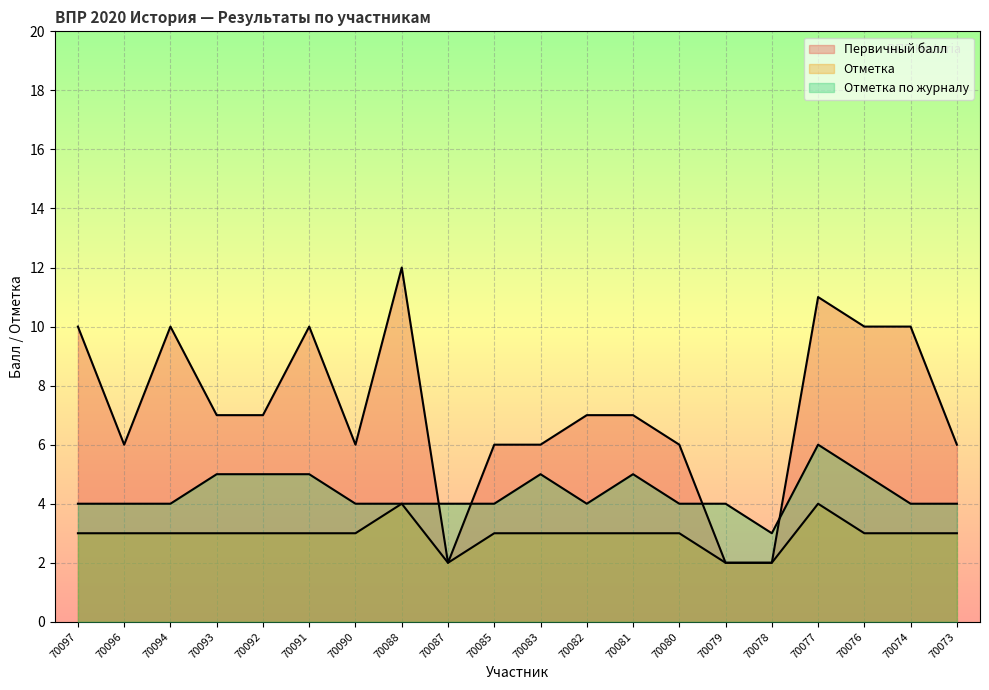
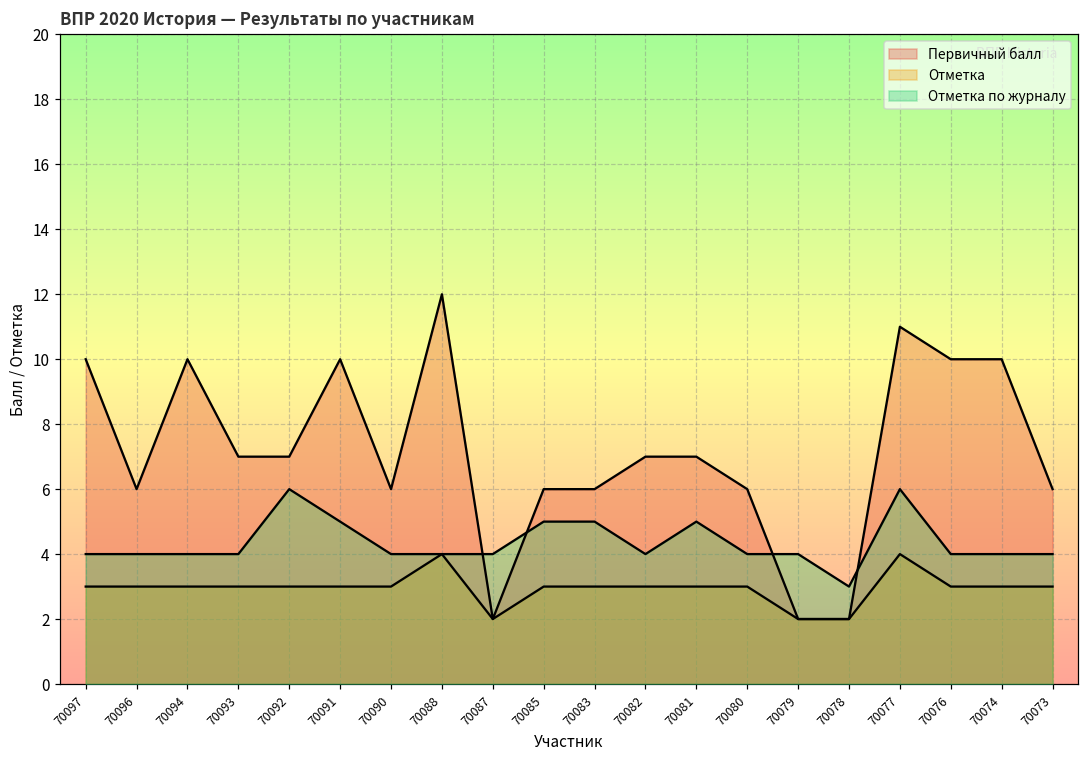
  {
    "Отметка по журналу": {
      "70097": 4,
      "70096": 4,
      "70094": 4,
-     "70093": 5,
-     "70092": 5,
+     "70093": 4,
+     "70092": 6,
      "70091": 5,
      "70090": 4,
      "70087": 4,
-     "70085": 4,
+     "70085": 5,
      "70083": 5,
      "70082": 4,
      "70081": 5,
      "70080": 4,
      "70079": 4,
      "70078": 3,
      "70077": 6,
-     "70076": 5,
+     "70076": 4,
      "70074": 4,
      "70073": 4
    }
  }
